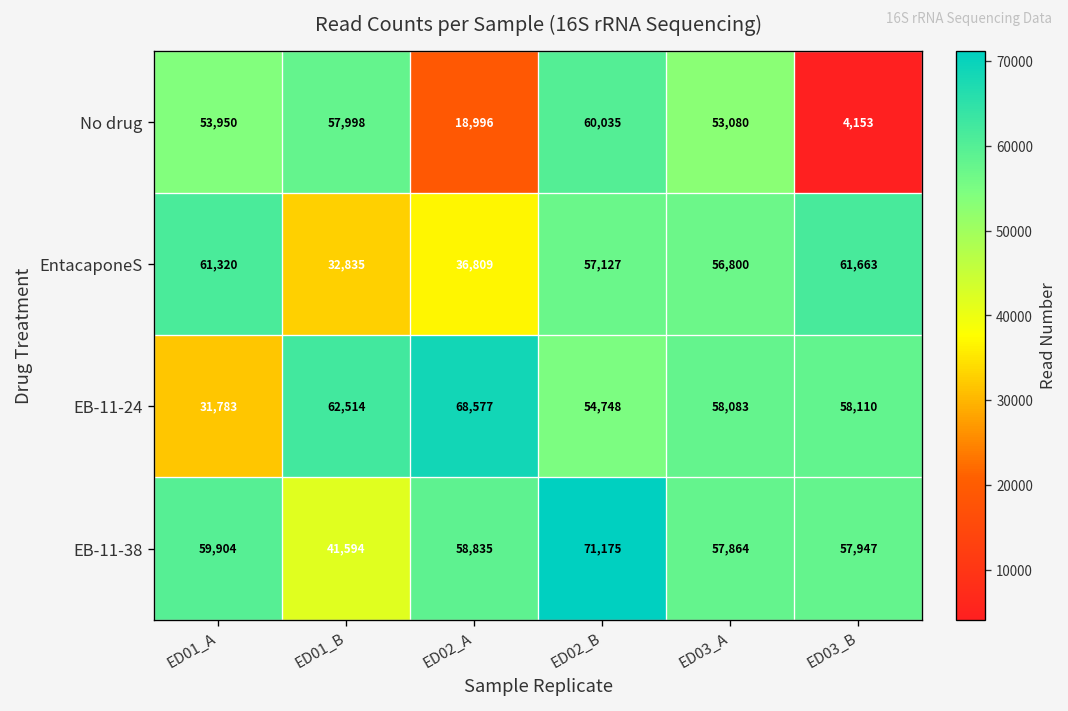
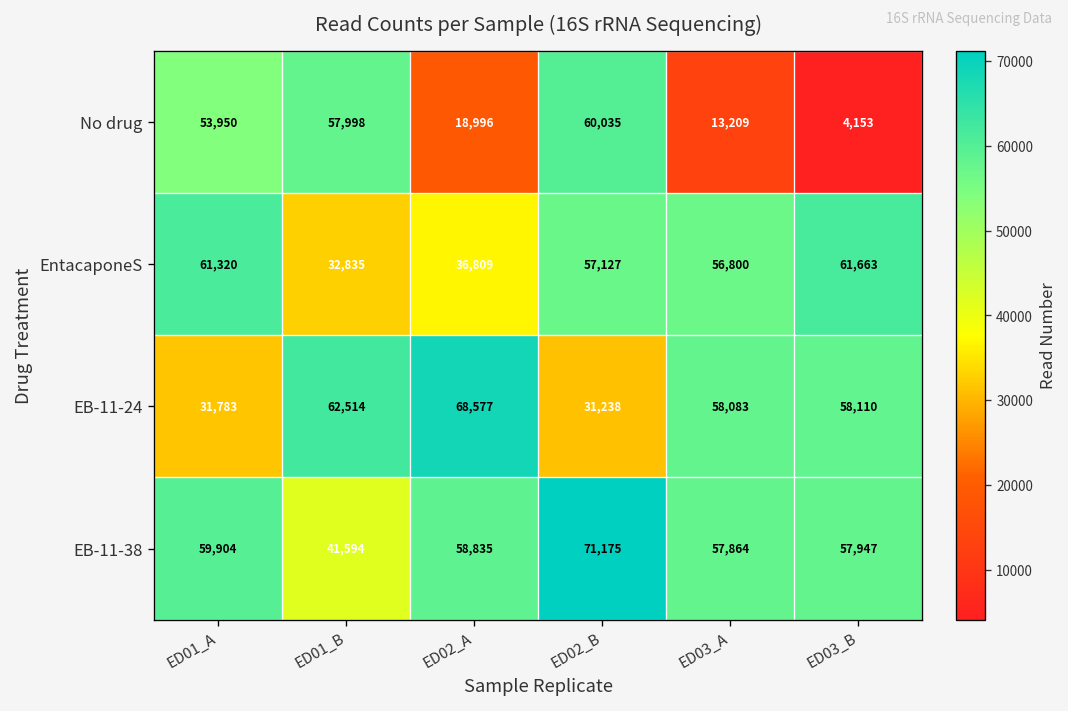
  {
    "No drug": {
      "ED01_A": "53,950",
      "ED01_B": "57,998",
      "ED02_A": "18,996",
      "ED02_B": "60,035",
-     "ED03_A": "53,080",
+     "ED03_A": "13,209",
      "ED03_B": "4,153"
    },
    "EntacaponeS": {
      "ED01_A": "61,320",
      "ED01_B": "32,835",
      "ED02_A": "36,809",
      "ED02_B": "57,127",
      "ED03_A": "56,800",
      "ED03_B": "61,663"
    },
    "EB-11-24": {
      "ED01_A": "31,783",
      "ED01_B": "62,514",
      "ED02_A": "68,577",
-     "ED02_B": "54,748",
+     "ED02_B": "31,238",
      "ED03_A": "58,083",
      "ED03_B": "58,110"
    },
    "EB-11-38": {
      "ED01_A": "59,904",
      "ED01_B": "41,594",
      "ED02_A": "58,835",
      "ED02_B": "71,175",
      "ED03_A": "57,864",
      "ED03_B": "57,947"
    }
  }
